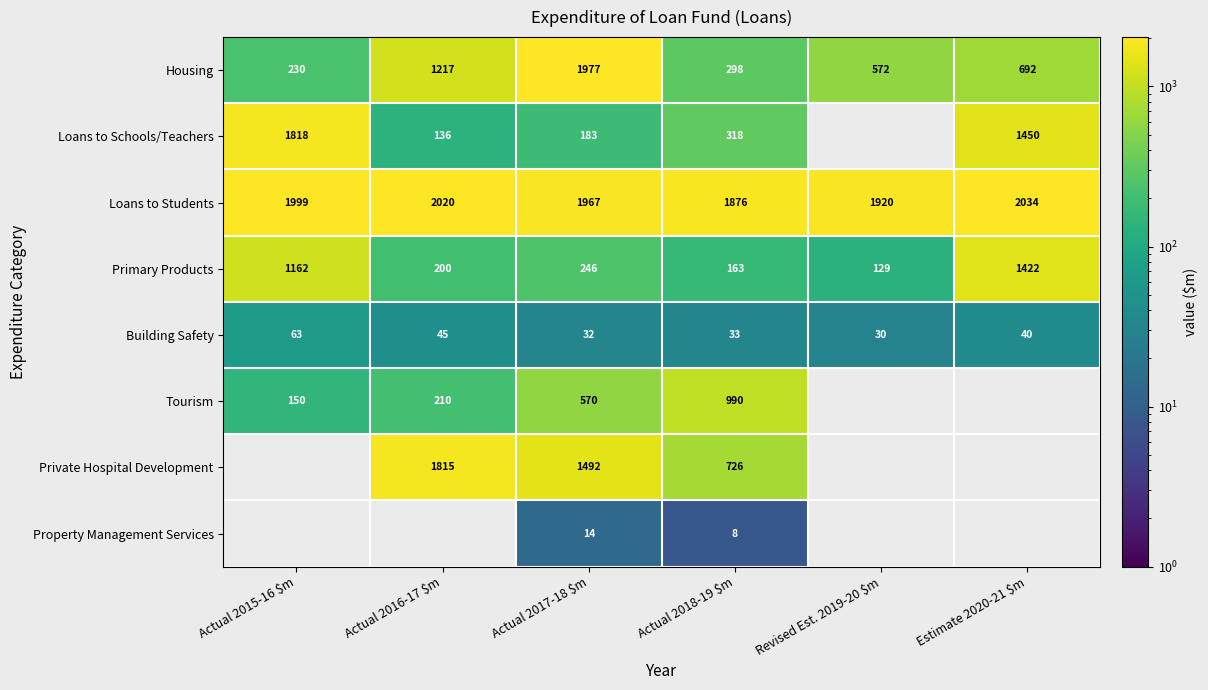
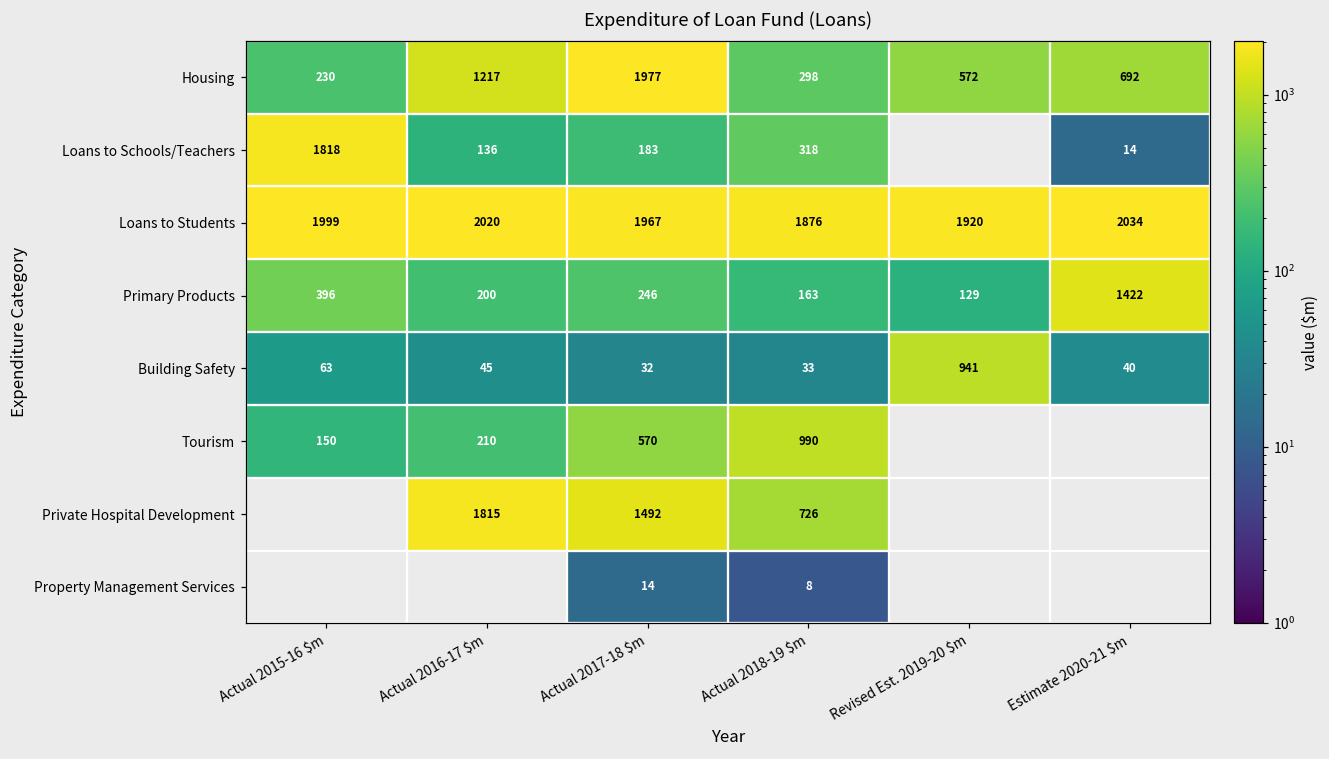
  {
    "Housing": {
      "Actual 2015-16 $m": 230,
      "Actual 2016-17 $m": 1217,
      "Actual 2017-18 $m": 1977,
      "Actual 2018-19 $m": 298,
      "Revised Est. 2019-20 $m": 572,
      "Estimate 2020-21 $m": 692
    },
    "Loans to Schools/Teachers": {
      "Actual 2015-16 $m": 1818,
      "Actual 2016-17 $m": 136,
      "Actual 2017-18 $m": 183,
      "Actual 2018-19 $m": 318,
-     "Estimate 2020-21 $m": 1450
+     "Estimate 2020-21 $m": 14
    },
    "Loans to Students": {
      "Actual 2015-16 $m": 1999,
      "Actual 2016-17 $m": 2020,
      "Actual 2017-18 $m": 1967,
      "Actual 2018-19 $m": 1876,
      "Revised Est. 2019-20 $m": 1920,
      "Estimate 2020-21 $m": 2034
    },
    "Primary Products": {
-     "Actual 2015-16 $m": 1162,
+     "Actual 2015-16 $m": 396,
      "Actual 2016-17 $m": 200,
      "Actual 2017-18 $m": 246,
      "Actual 2018-19 $m": 163,
      "Revised Est. 2019-20 $m": 129,
      "Estimate 2020-21 $m": 1422
    },
    "Building Safety": {
      "Actual 2015-16 $m": 63,
      "Actual 2016-17 $m": 45,
      "Actual 2017-18 $m": 32,
      "Actual 2018-19 $m": 33,
-     "Revised Est. 2019-20 $m": 30,
+     "Revised Est. 2019-20 $m": 941,
      "Estimate 2020-21 $m": 40
    },
    "Tourism": {
      "Actual 2015-16 $m": 150,
      "Actual 2016-17 $m": 210,
      "Actual 2017-18 $m": 570,
      "Actual 2018-19 $m": 990
    },
    "Private Hospital Development": {
      "Actual 2016-17 $m": 1815,
      "Actual 2017-18 $m": 1492,
      "Actual 2018-19 $m": 726
    },
    "Property Management Services": {
      "Actual 2017-18 $m": 14,
      "Actual 2018-19 $m": 8
    }
  }
